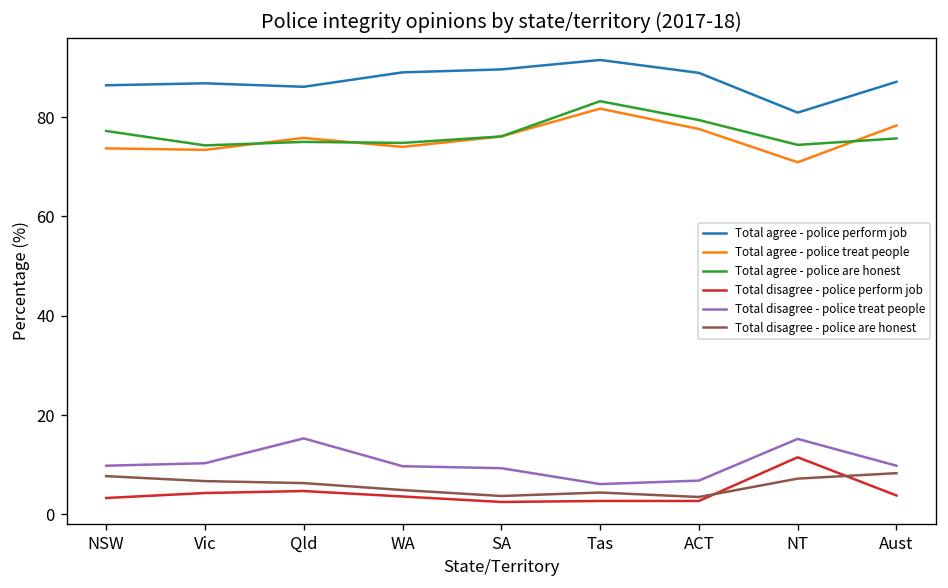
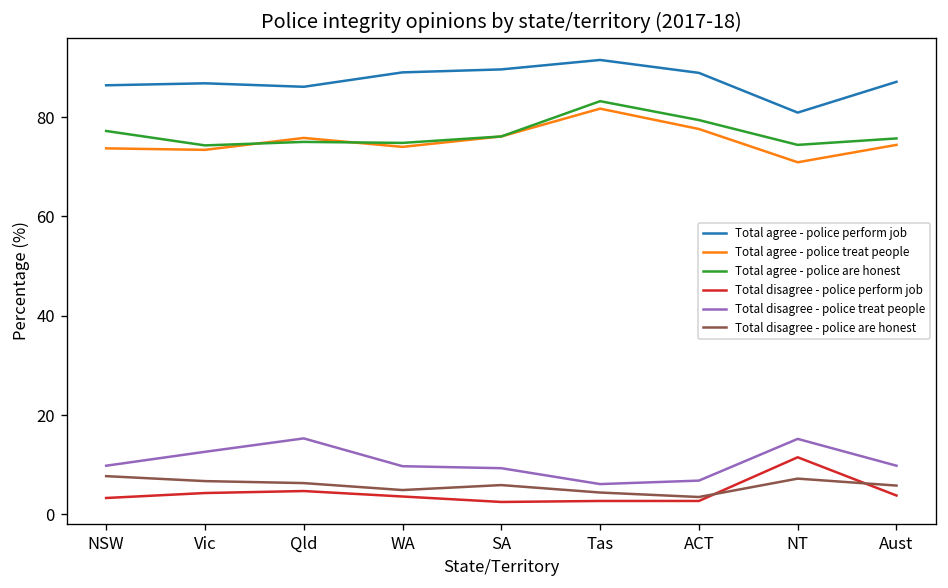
  {
    "Total agree - police perform job": {
      "NSW": 86,
      "Vic": 87,
      "Qld": 86,
      "WA": 89,
      "SA": 90,
      "Tas": 92,
      "ACT": 89,
      "NT": 81,
      "Aust": 87
    },
    "Total agree - police treat people": {
      "NSW": 74,
      "Vic": 73,
      "Qld": 76,
      "WA": 74,
      "Tas": 82,
      "ACT": 78,
      "NT": 71,
-     "Aust": 78
+     "Aust": 74
    },
    "Total agree - police are honest": {
      "NSW": 77,
      "Vic": 74,
      "Qld": 75,
      "WA": 75,
      "Tas": 83,
      "ACT": 79,
      "NT": 74,
      "Aust": 76
    },
    "Total disagree - police perform job": {
      "NSW": 3,
      "Vic": 4,
      "Qld": 5,
      "WA": 4,
      "SA": 3,
      "Tas": 3,
      "ACT": 3,
      "NT": 12,
      "Aust": 4
    },
    "Total disagree - police treat people": {
      "NSW": 10,
-     "Vic": 10,
+     "Vic": 13,
      "Qld": 15,
      "WA": 10,
      "SA": 9,
      "Tas": 6,
      "ACT": 7,
      "NT": 15,
      "Aust": 10
    },
    "Total disagree - police are honest": {
      "NSW": 8,
      "Vic": 7,
      "Qld": 6,
      "WA": 5,
-     "SA": 4,
+     "SA": 6,
      "Tas": 4,
      "ACT": 4,
      "NT": 7,
-     "Aust": 8
+     "Aust": 6
    }
  }
